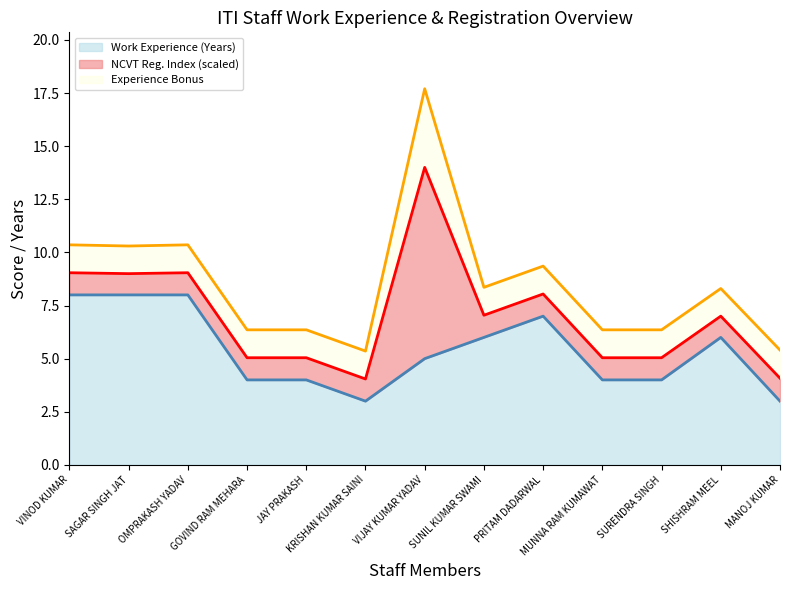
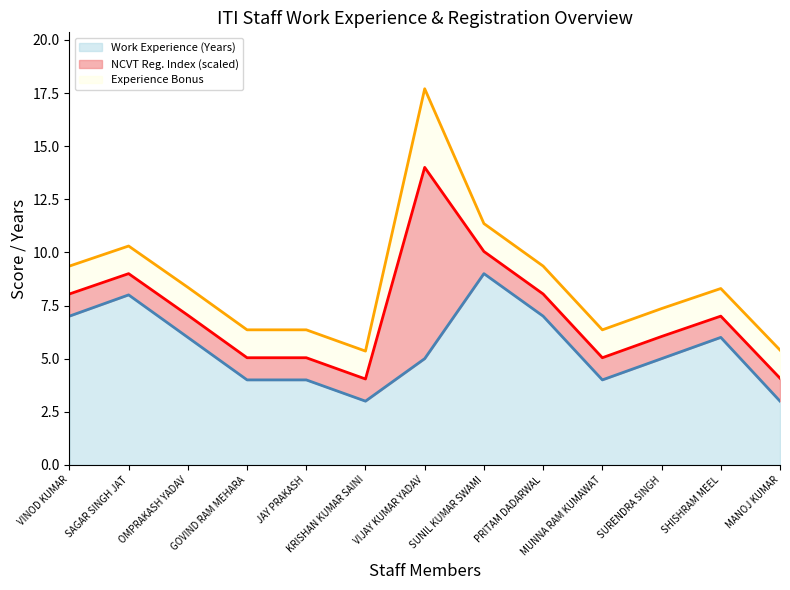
  {
    "Work Experience (Years)": {
-     "VINOD KUMAR": 8,
+     "VINOD KUMAR": 7,
      "SAGAR SINGH JAT": 8,
-     "OMPRAKASH YADAV": 8,
+     "OMPRAKASH YADAV": 6,
      "GOVIND RAM MEHARA": 4,
      "JAY PRAKASH": 4,
      "KRISHAN KUMAR SAINI": 3,
      "VIJAY KUMAR YADAV": 5,
-     "SUNIL KUMAR SWAMI": 6,
+     "SUNIL KUMAR SWAMI": 9,
      "PRITAM DADARWAL": 7,
      "MUNNA RAM KUMAWAT": 4,
-     "SURENDRA SINGH": 4,
+     "SURENDRA SINGH": 5,
      "SHISHRAM MEEL": 6,
      "MANOJ KUMAR": 3
    },
    "NCVT Reg. Index (scaled)": {
      "VINOD KUMAR": 1,
      "SAGAR SINGH JAT": 1,
      "OMPRAKASH YADAV": 1,
      "GOVIND RAM MEHARA": 1,
      "JAY PRAKASH": 1,
      "KRISHAN KUMAR SAINI": 1,
      "VIJAY KUMAR YADAV": 9,
      "SUNIL KUMAR SWAMI": 1,
      "PRITAM DADARWAL": 1,
      "MUNNA RAM KUMAWAT": 1,
      "SURENDRA SINGH": 1,
      "SHISHRAM MEEL": 1,
      "MANOJ KUMAR": 1
    },
    "Experience Bonus": {
      "VINOD KUMAR": 1.3,
      "SAGAR SINGH JAT": 1.3,
      "OMPRAKASH YADAV": 1.3,
      "GOVIND RAM MEHARA": 1.3,
      "JAY PRAKASH": 1.3,
      "KRISHAN KUMAR SAINI": 1.3,
      "VIJAY KUMAR YADAV": 3.7,
      "SUNIL KUMAR SWAMI": 1.3,
      "PRITAM DADARWAL": 1.3,
      "MUNNA RAM KUMAWAT": 1.3,
      "SURENDRA SINGH": 1.3,
      "SHISHRAM MEEL": 1.3,
      "MANOJ KUMAR": 1.3
    }
  }
